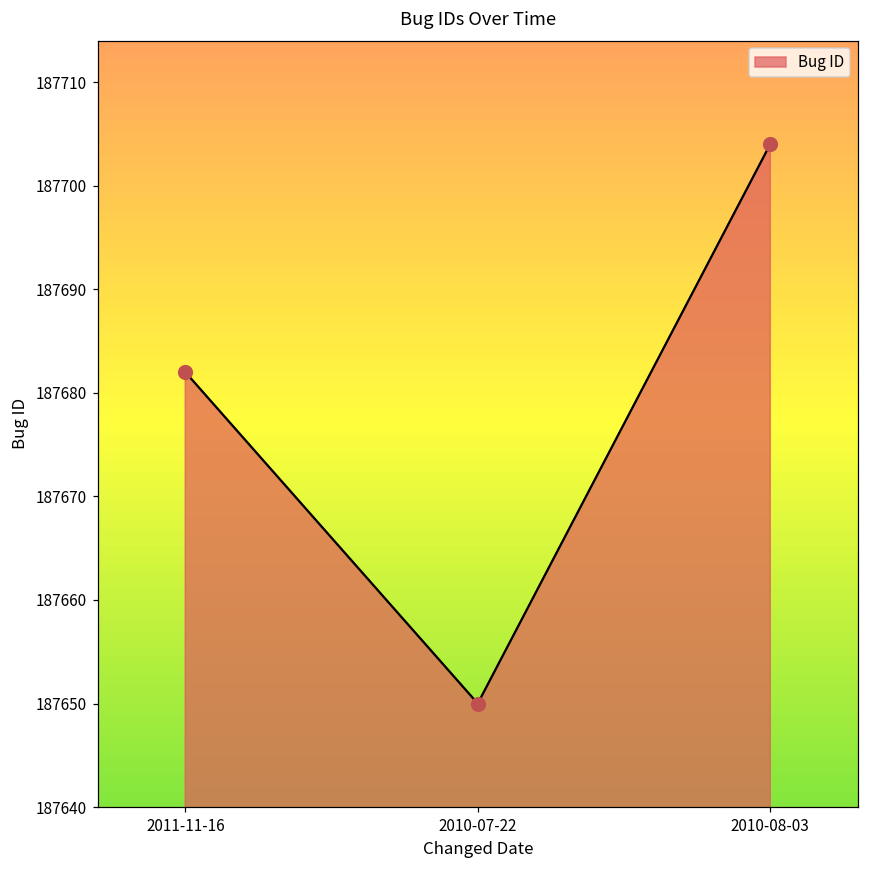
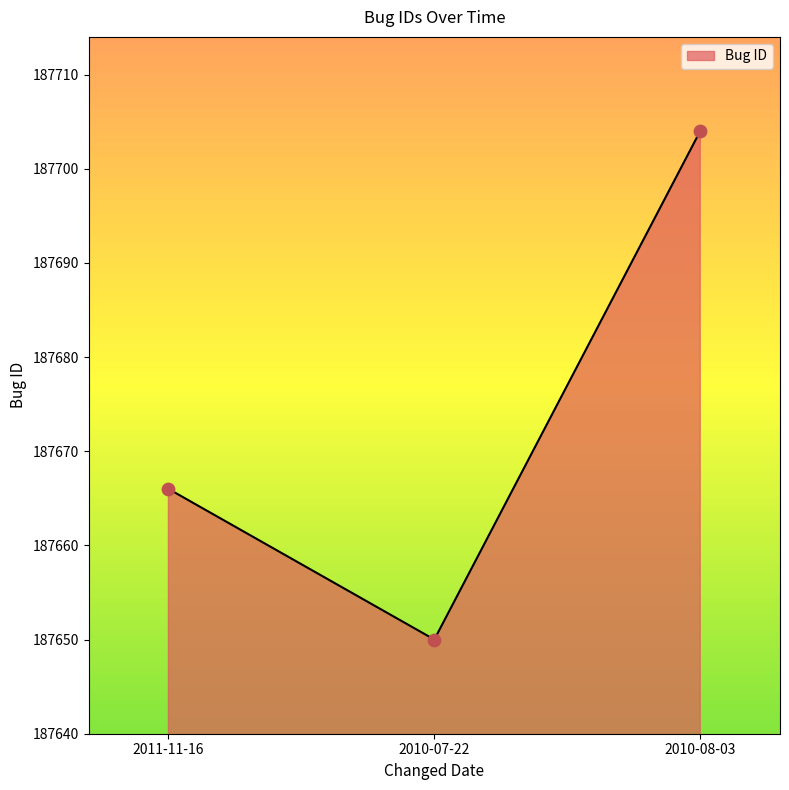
  {
-   "2011-11-16": 187682,
+   "2011-11-16": 187666,
    "2010-07-22": 187650,
    "2010-08-03": 187704
  }
